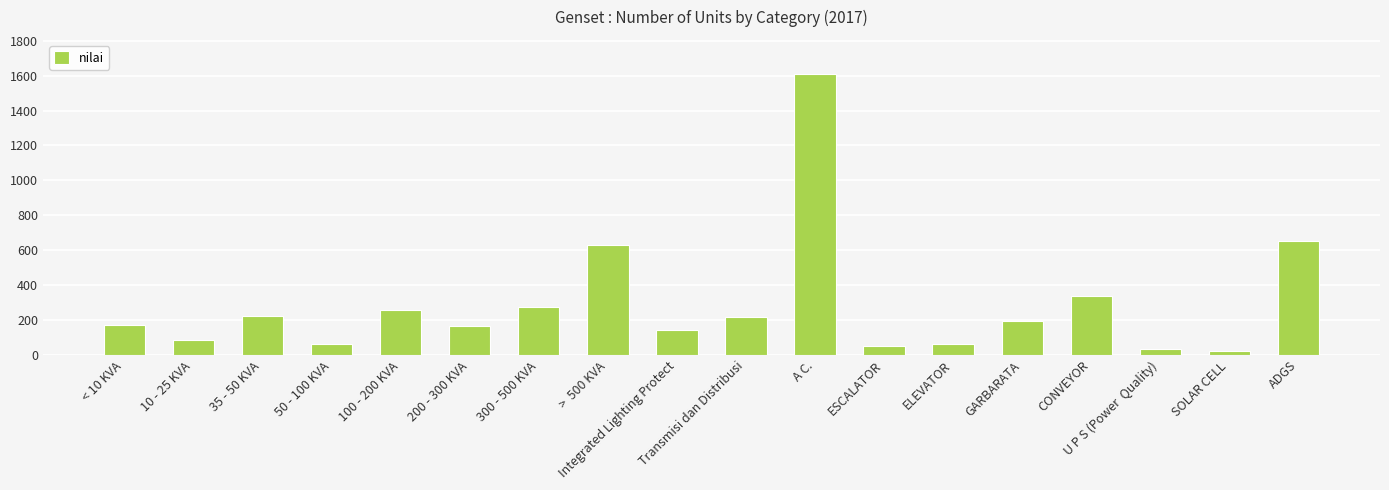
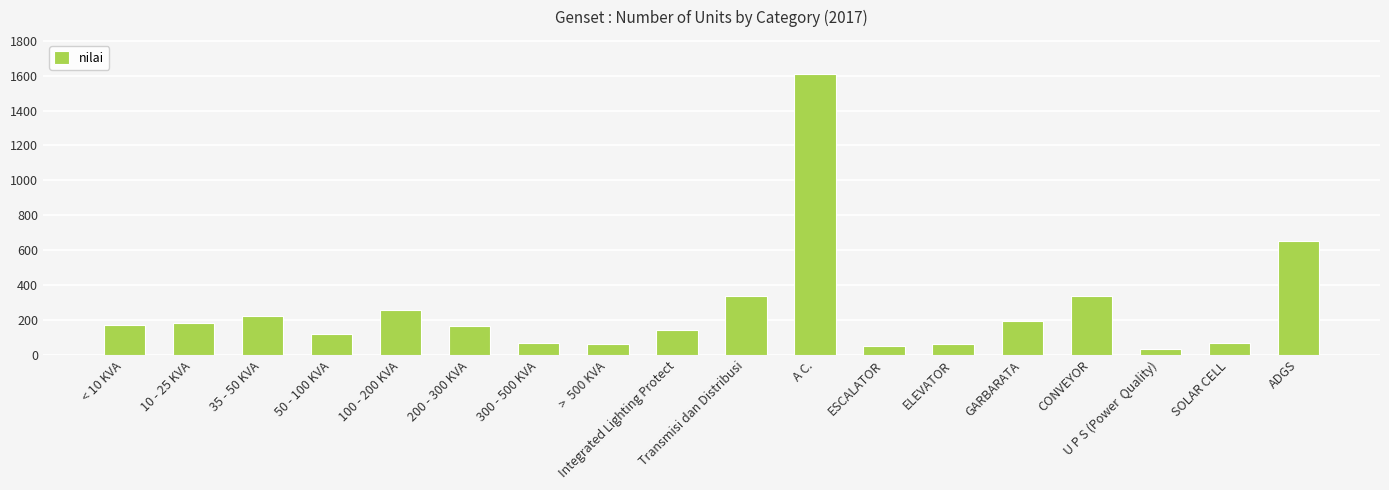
  {
    "< 10 KVA": 170,
-   "10 - 25 KVA": 80,
+   "10 - 25 KVA": 180,
    "35 - 50 KVA": 220,
-   "50 - 100 KVA": 60,
+   "50 - 100 KVA": 120,
    "100 - 200 KVA": 260,
    "200 - 300 KVA": 170,
-   "300 - 500 KVA": 270,
-   "> 500 KVA": 630,
+   "300 - 500 KVA": 70,
+   "> 500 KVA": 60,
    "Integrated Lighting Protect": 140,
-   "Transmisi dan Distribusi": 220,
+   "Transmisi dan Distribusi": 340,
    "A C.": 1610,
    "ESCALATOR": 50,
    "ELEVATOR": 60,
    "GARBARATA": 190,
    "CONVEYOR": 340,
    "U P S (Power Quality)": 30,
-   "SOLAR CELL": 20,
+   "SOLAR CELL": 70,
    "ADGS": 650
  }
